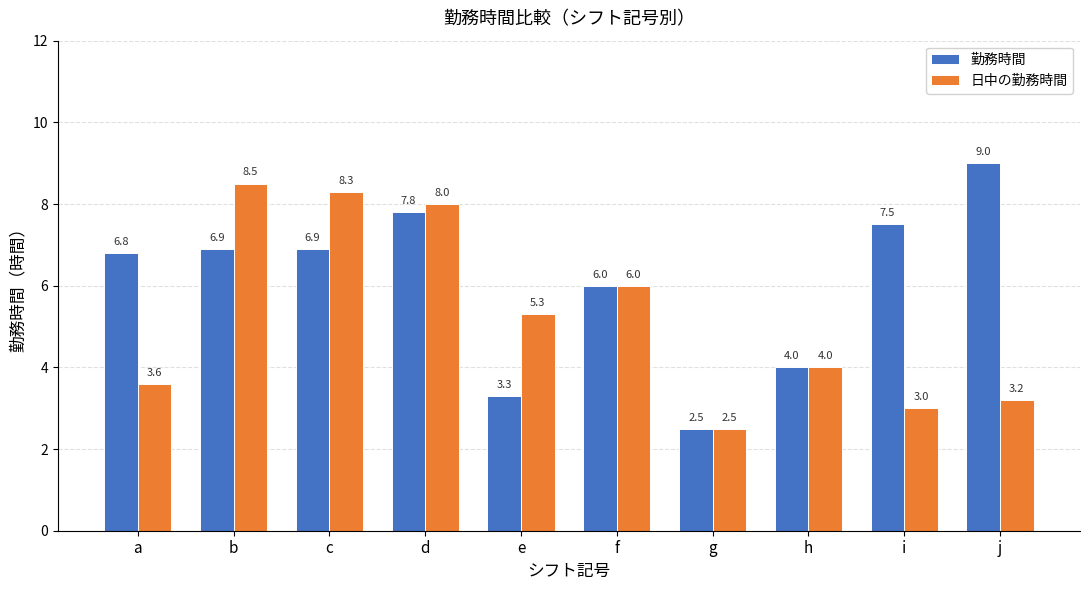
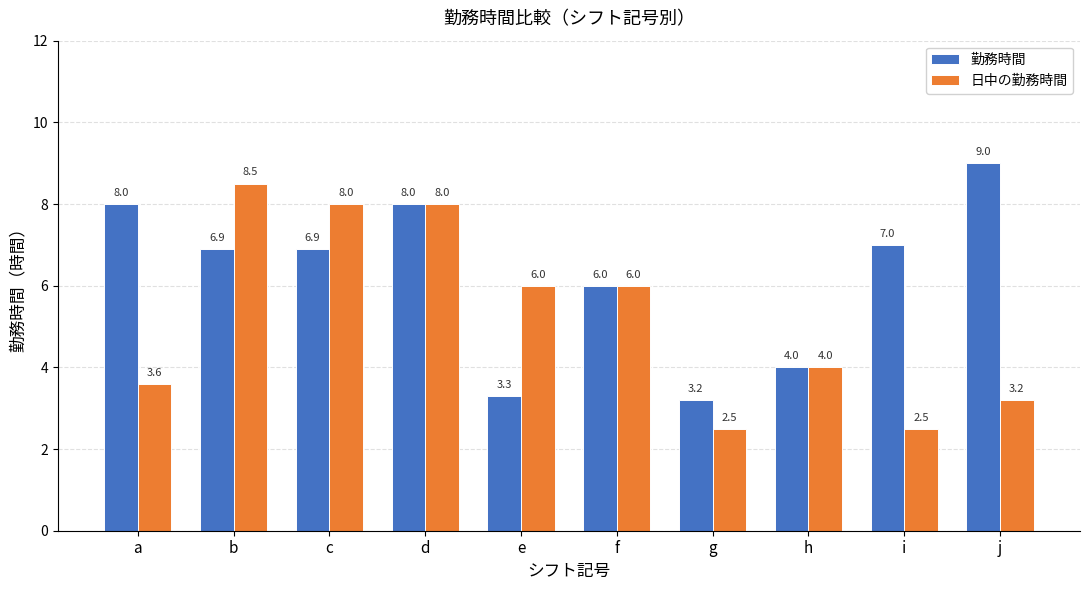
  {
    "勤務時間": {
-     "a": 6.8,
+     "a": 8.0,
      "b": 6.9,
      "c": 6.9,
-     "d": 7.8,
+     "d": 8.0,
      "e": 3.3,
      "f": 6.0,
-     "g": 2.5,
+     "g": 3.2,
      "h": 4.0,
-     "i": 7.5,
+     "i": 7.0,
      "j": 9.0
    },
    "日中の勤務時間": {
      "a": 3.6,
      "b": 8.5,
-     "c": 8.3,
+     "c": 8.0,
      "d": 8.0,
-     "e": 5.3,
+     "e": 6.0,
      "f": 6.0,
      "g": 2.5,
      "h": 4.0,
-     "i": 3.0,
+     "i": 2.5,
      "j": 3.2
    }
  }
